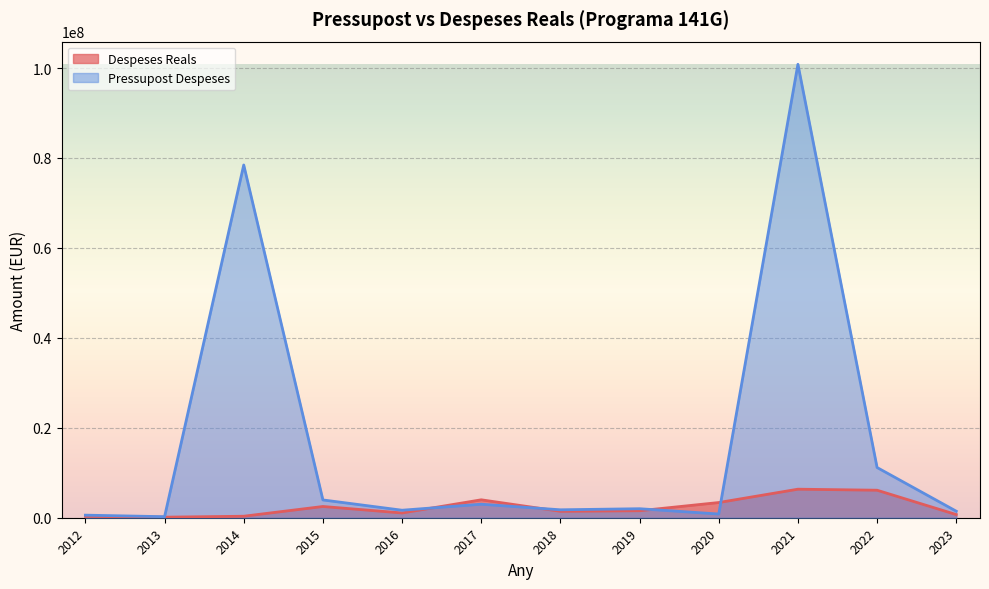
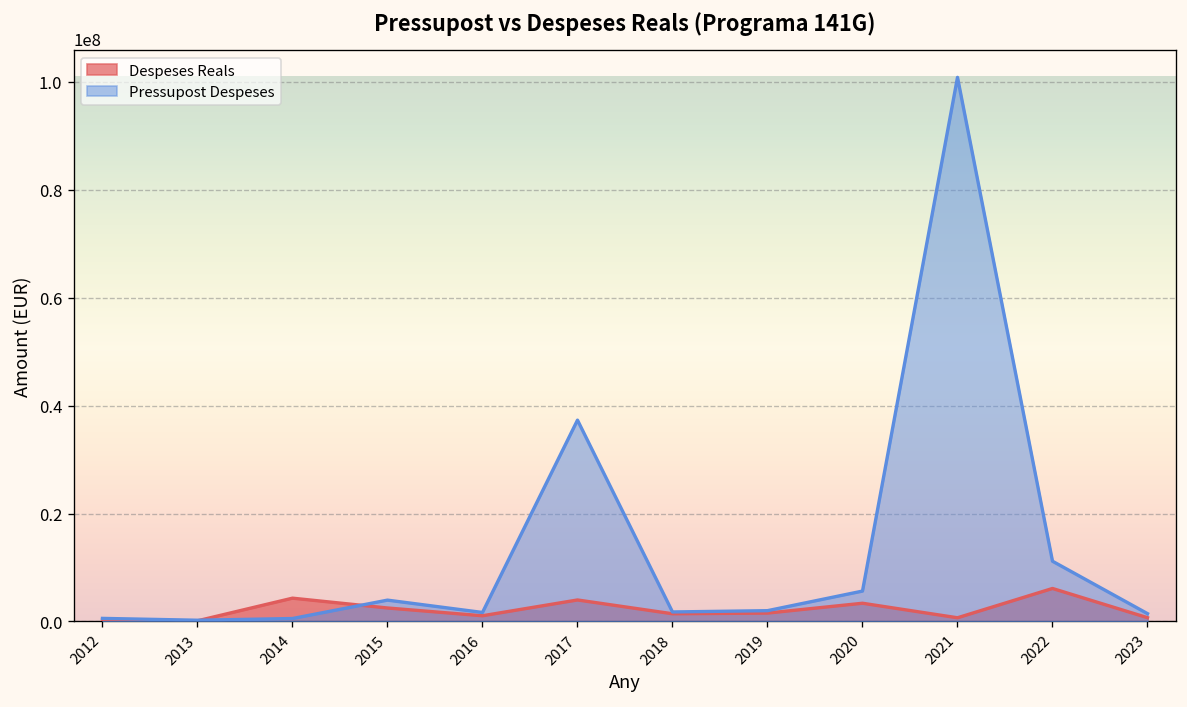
  {
    "Despeses Reals": {
-     "2014": 0,
+     "2014": 4000000,
      "2015": 3000000,
      "2016": 1000000,
      "2017": 4000000,
      "2020": 3000000,
-     "2021": 6000000,
+     "2021": 1000000,
      "2022": 6000000,
      "2023": 1000000
    },
    "Pressupost Despeses": {
-     "2014": 78000000,
+     "2014": 1000000,
      "2015": 4000000,
      "2016": 2000000,
-     "2017": 3000000,
-     "2020": 1000000,
+     "2017": 37000000,
+     "2020": 6000000,
      "2021": 101000000,
      "2022": 11000000,
      "2023": 1000000
    }
  }
